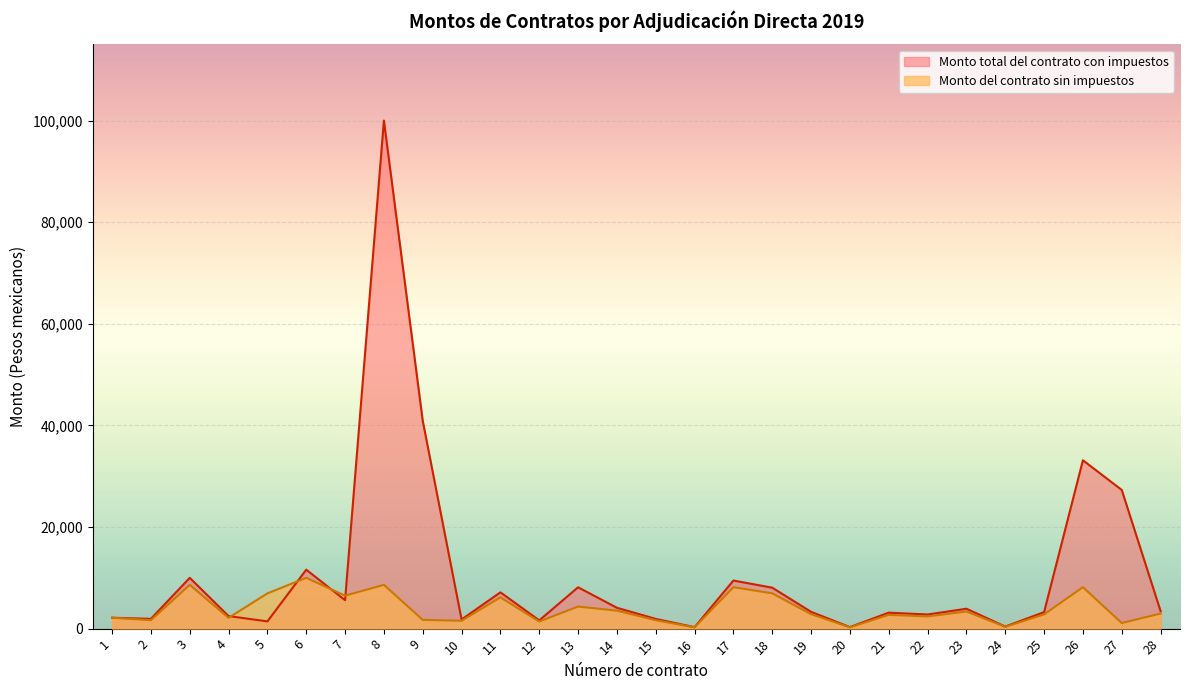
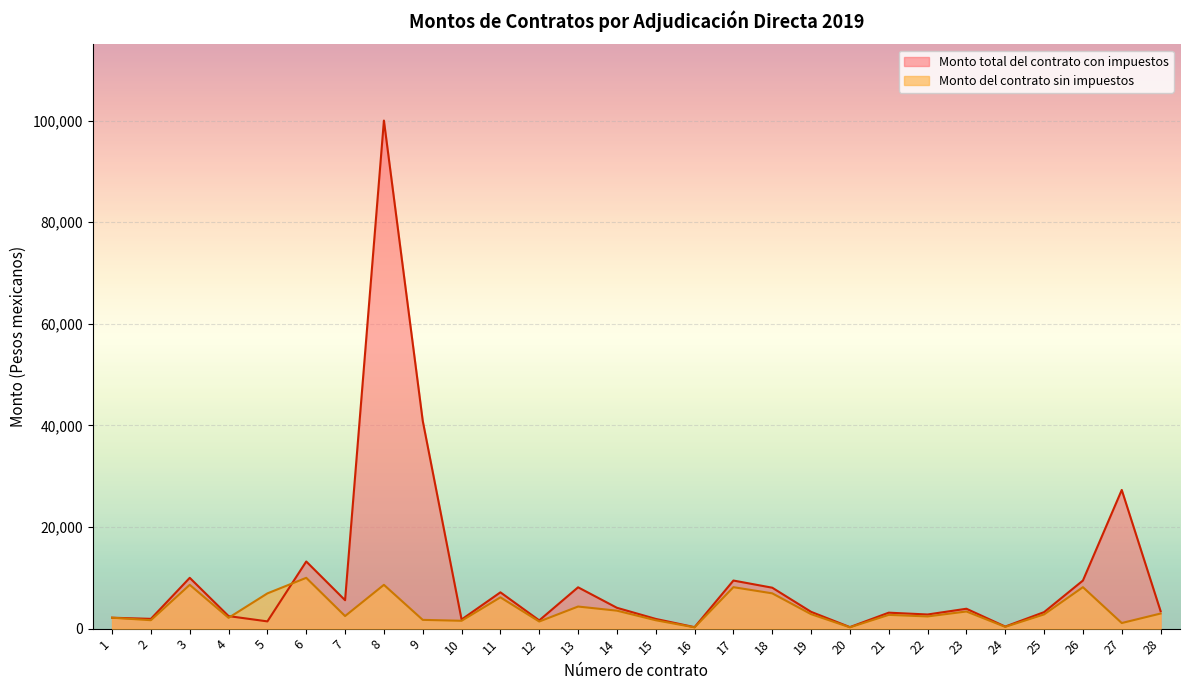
  {
    "Monto total del contrato con impuestos": {
      "3": "10,000",
      "5": "1,000",
-     "6": "12,000",
+     "6": "13,000",
      "7": "6,000",
      "8": "100,000",
      "9": "41,000",
      "11": "7,000",
      "13": "8,000",
      "14": "4,000",
      "17": "9,000",
      "18": "8,000",
      "23": "4,000",
-     "26": "33,000",
+     "26": "9,000",
      "27": "27,000"
    },
    "Monto del contrato sin impuestos": {
      "3": "9,000",
      "5": "7,000",
      "6": "10,000",
-     "7": "6,000",
+     "7": "2,000",
      "8": "9,000",
      "9": "2,000",
      "11": "6,000",
      "13": "4,000",
      "14": "4,000",
      "17": "8,000",
      "18": "7,000",
      "23": "3,000",
      "26": "8,000",
      "27": "1,000"
    }
  }
